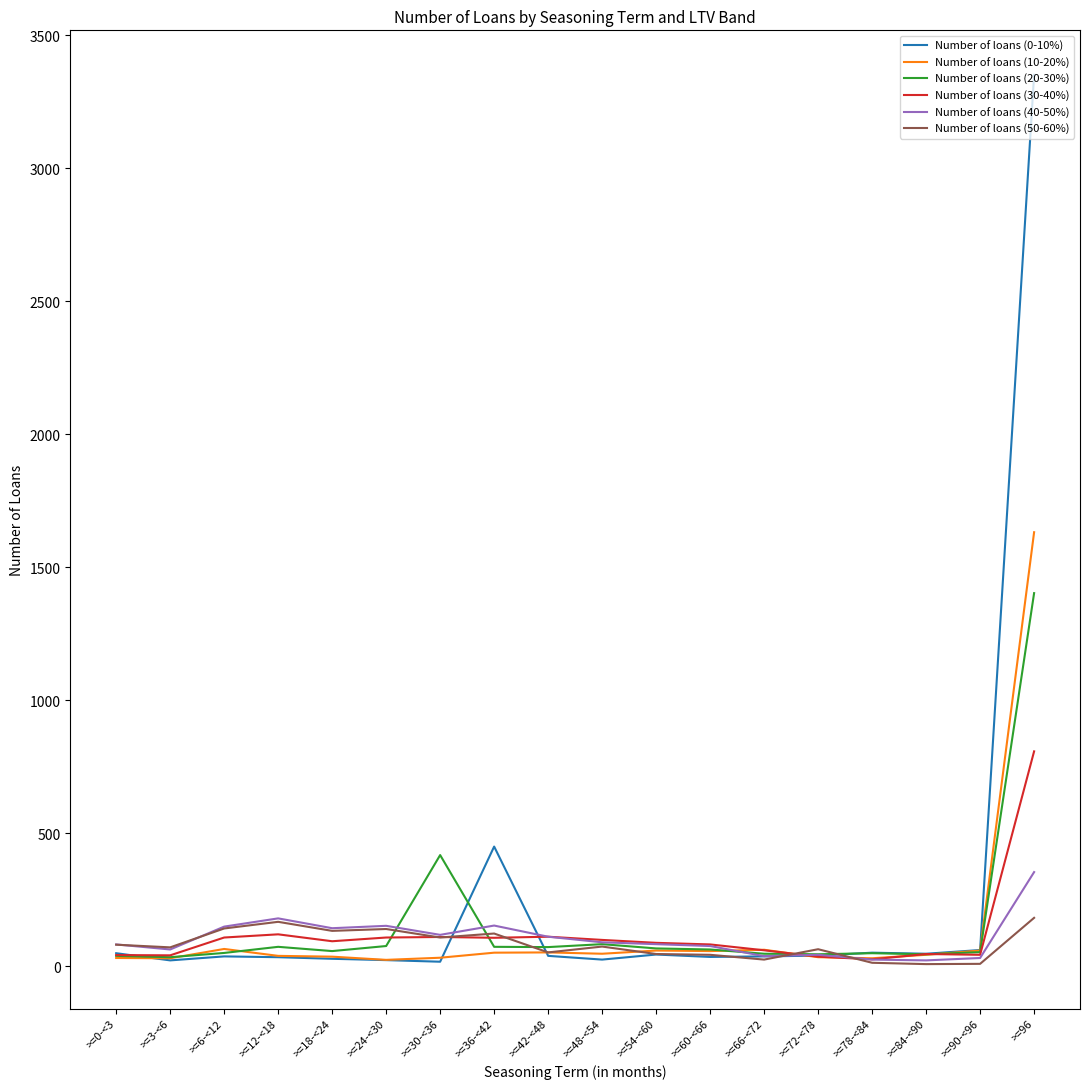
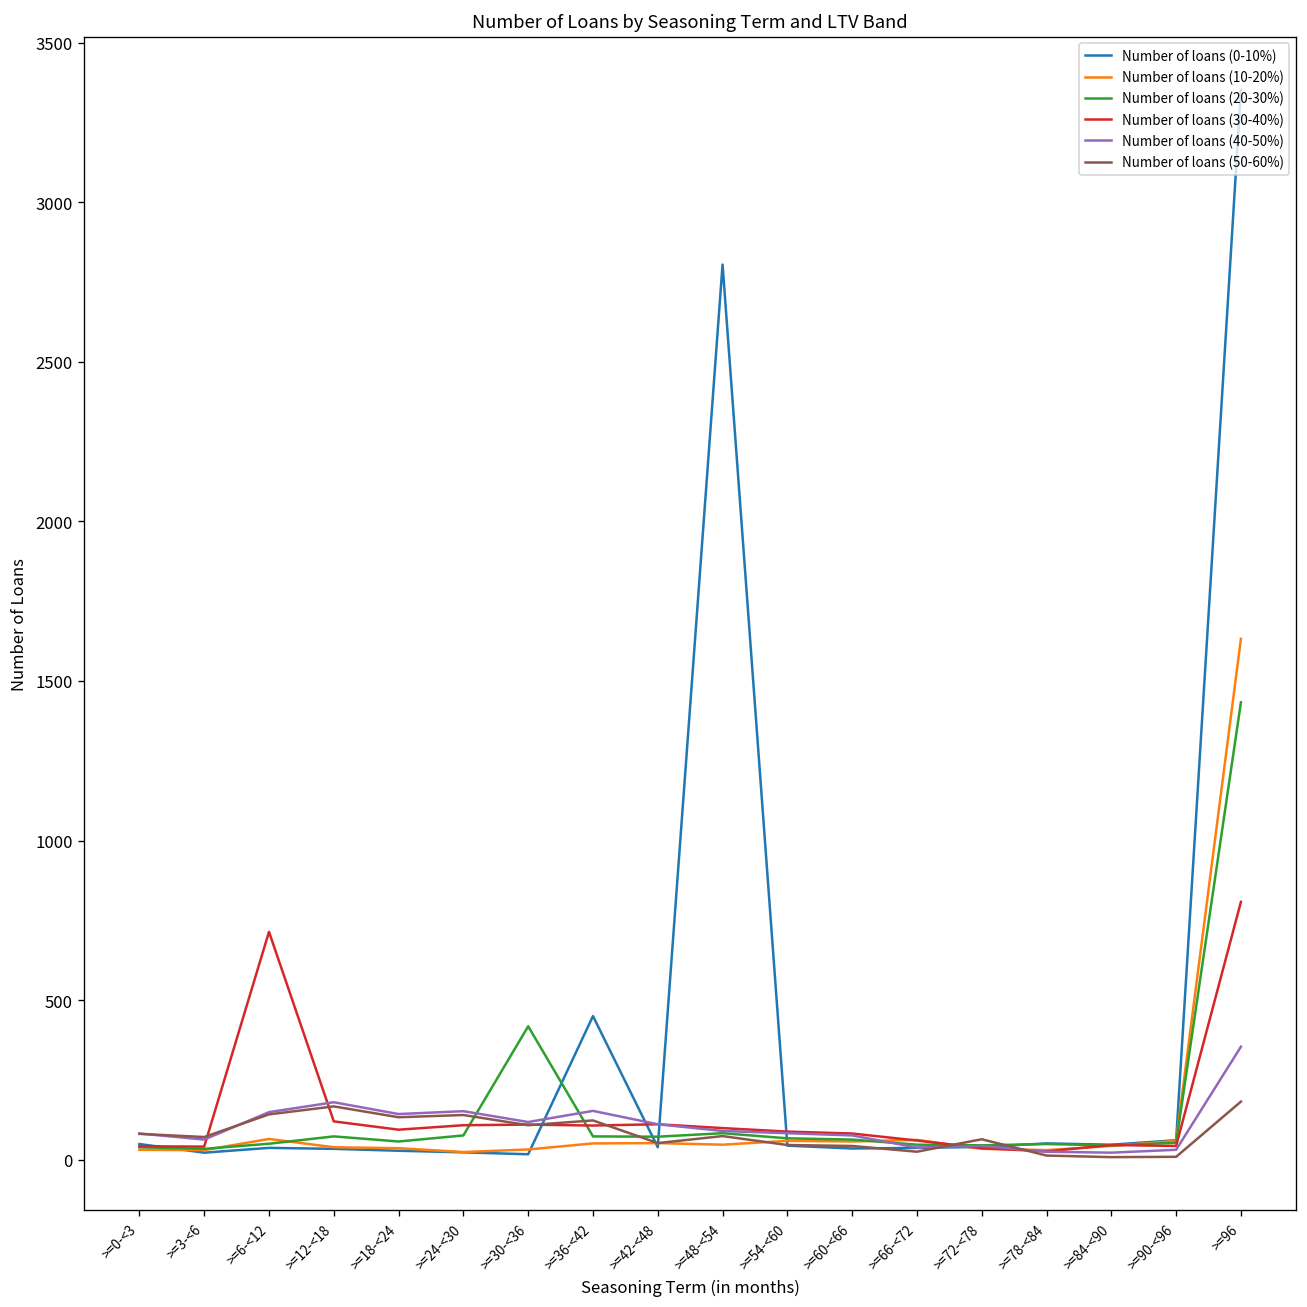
  {
    "Number of loans (0-10%)": {
      ">=6-<12": 40,
      ">=30-<36": 20,
      ">=36-<42": 450,
      ">=42-<48": 40,
-     ">=48-<54": 30
+     ">=48-<54": 2810
    },
    "Number of loans (10-20%)": {
      ">=6-<12": 70,
      ">=30-<36": 30,
      ">=36-<42": 50,
      ">=48-<54": 50,
      ">=96": 1630
    },
    "Number of loans (20-30%)": {
      ">=6-<12": 50,
      ">=12-<18": 70,
      ">=18-<24": 60,
      ">=24-<30": 80,
      ">=30-<36": 420,
      ">=36-<42": 70,
      ">=42-<48": 70,
-     ">=96": 1400
+     ">=96": 1430
    },
    "Number of loans (30-40%)": {
-     ">=6-<12": 110,
+     ">=6-<12": 710,
      ">=12-<18": 120,
      ">=18-<24": 90,
      ">=24-<30": 110,
      ">=36-<42": 110,
      ">=90-<96": 40,
      ">=96": 810
    },
    "Number of loans (40-50%)": {
      ">=12-<18": 180,
      ">=18-<24": 140,
      ">=24-<30": 150,
      ">=36-<42": 150,
      ">=84-<90": 20,
      ">=90-<96": 30,
      ">=96": 350
    },
    "Number of loans (50-60%)": {
      ">=12-<18": 170,
      ">=18-<24": 130,
      ">=24-<30": 140,
      ">=36-<42": 120,
      ">=66-<72": 30,
      ">=72-<78": 60,
      ">=78-<84": 10,
      ">=84-<90": 10,
      ">=90-<96": 10,
      ">=96": 180
    }
  }
